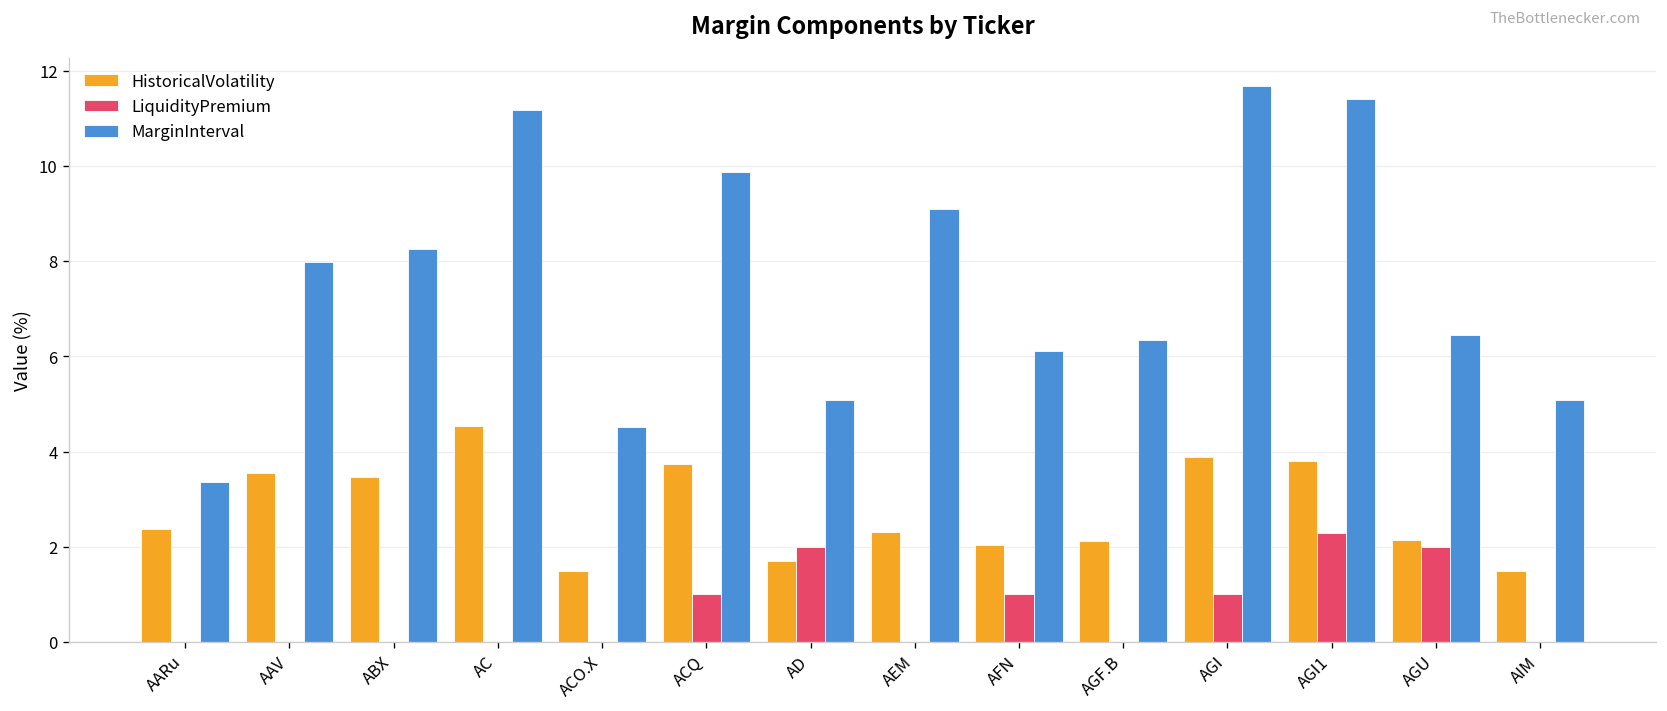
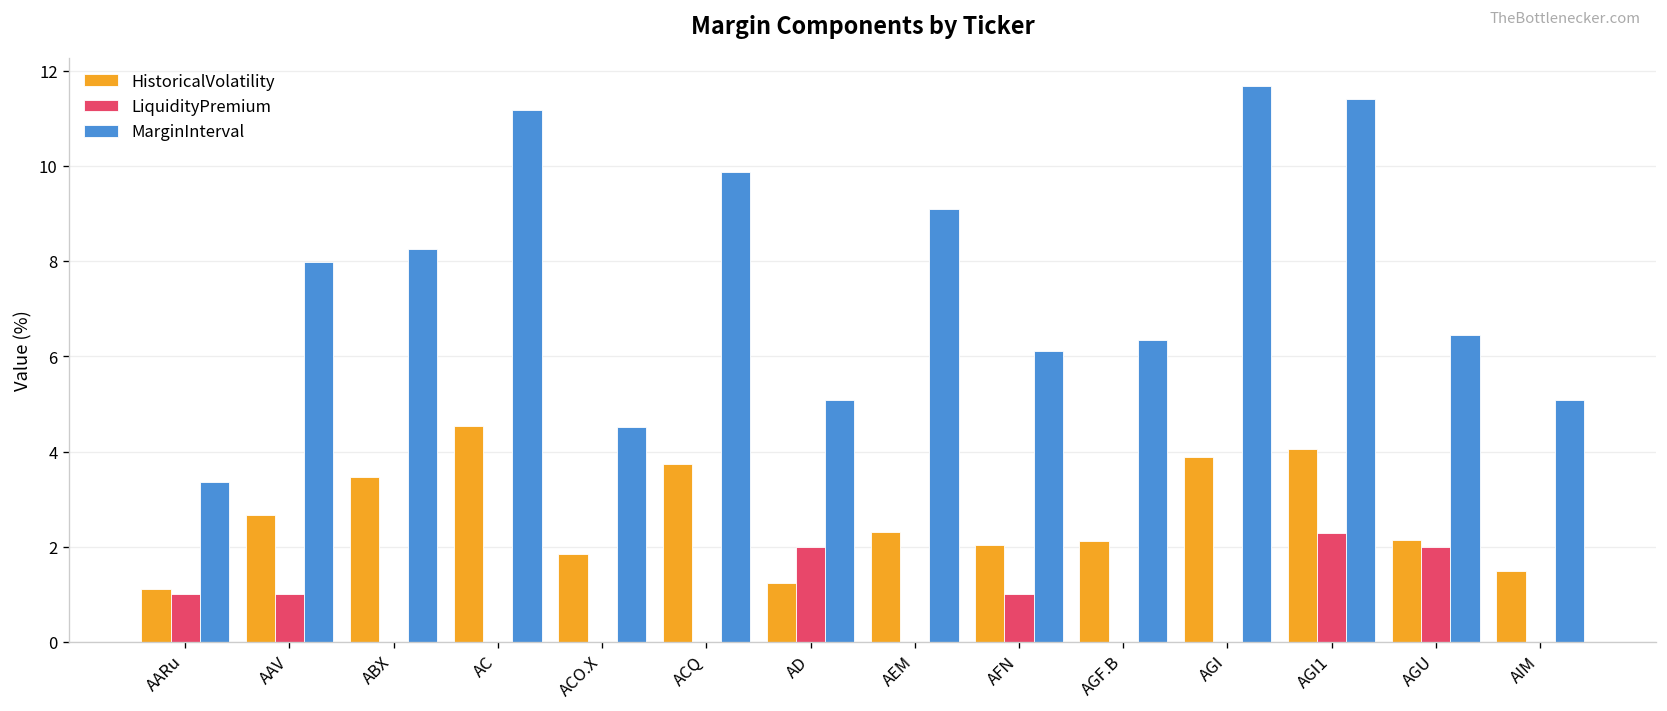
  {
    "HistoricalVolatility": {
-     "AARu": 2.4,
-     "AAV": 3.6,
+     "AARu": 1.1,
+     "AAV": 2.7,
      "ABX": 3.5,
      "AC": 4.5,
-     "ACO.X": 1.5,
+     "ACO.X": 1.8,
      "ACQ": 3.7,
-     "AD": 1.7,
+     "AD": 1.2,
      "AEM": 2.3,
      "AFN": 2.0,
      "AGF.B": 2.1,
      "AGI": 3.9,
-     "AGI1": 3.8,
+     "AGI1": 4.1,
      "AGU": 2.1,
      "AIM": 1.5
    },
    "LiquidityPremium": {
-     "AARu": 0,
-     "AAV": 0,
+     "AARu": 1,
+     "AAV": 1,
      "ABX": 0,
      "AC": 0,
      "ACO.X": 0,
-     "ACQ": 1,
+     "ACQ": 0,
      "AD": 2,
      "AEM": 0,
      "AFN": 1,
      "AGF.B": 0,
-     "AGI": 1,
+     "AGI": 0,
      "AGI1": 2.3,
      "AGU": 2,
      "AIM": 0
    },
    "MarginInterval": {
      "AARu": 3.4,
      "AAV": 8.0,
      "ABX": 8.2,
      "AC": 11.2,
      "ACO.X": 4.5,
      "ACQ": 9.9,
      "AD": 5.1,
      "AEM": 9.1,
      "AFN": 6.1,
      "AGF.B": 6.3,
      "AGI": 11.7,
      "AGI1": 11.4,
      "AGU": 6.4,
      "AIM": 5.1
    }
  }
